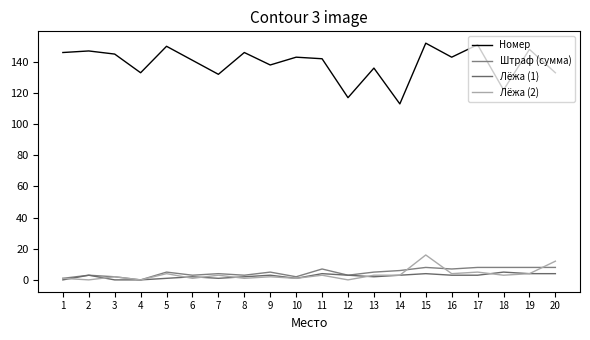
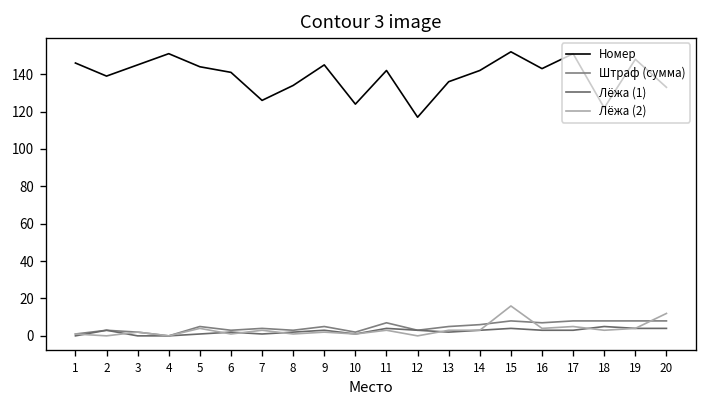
  {
    "Номер": {
      "1": 146,
-     "2": 147,
+     "2": 139,
      "3": 145,
-     "4": 133,
-     "5": 150,
+     "4": 151,
+     "5": 144,
      "6": 141,
-     "7": 132,
-     "8": 146,
-     "9": 138,
-     "10": 143,
+     "7": 126,
+     "8": 134,
+     "9": 145,
+     "10": 124,
      "11": 142,
      "12": 117,
      "13": 136,
-     "14": 113,
+     "14": 142,
      "15": 152,
      "16": 143
    },
    "Лёжа (2)": {
      "2": 0,
      "12": 0,
      "15": 16,
      "17": 5,
      "18": 3,
      "20": 12
    }
  }
